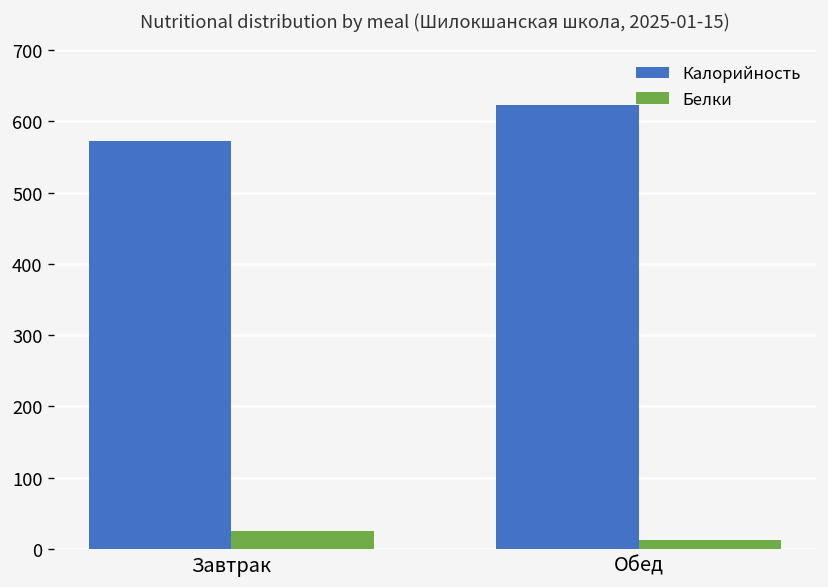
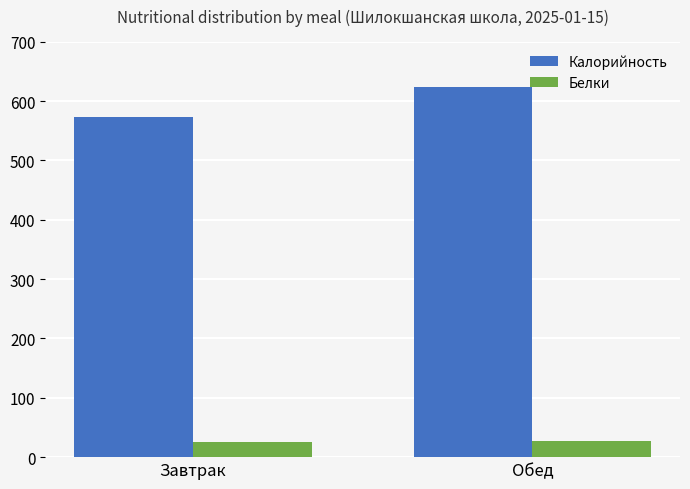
  {
    "Калорийность": {
      "Завтрак": 570,
      "Обед": 620
    },
    "Белки": {
      "Завтрак": 30,
-     "Обед": 10
+     "Обед": 30
    }
  }
